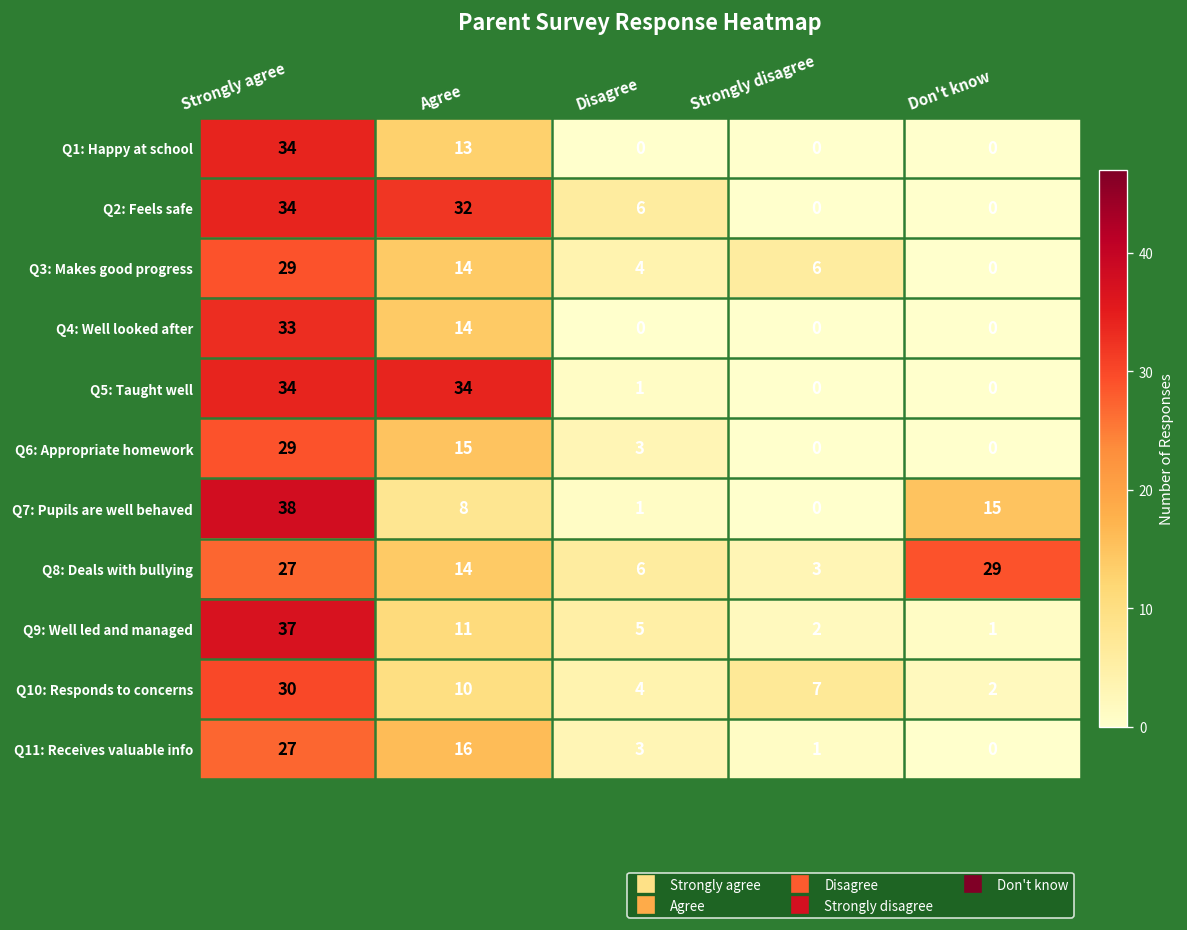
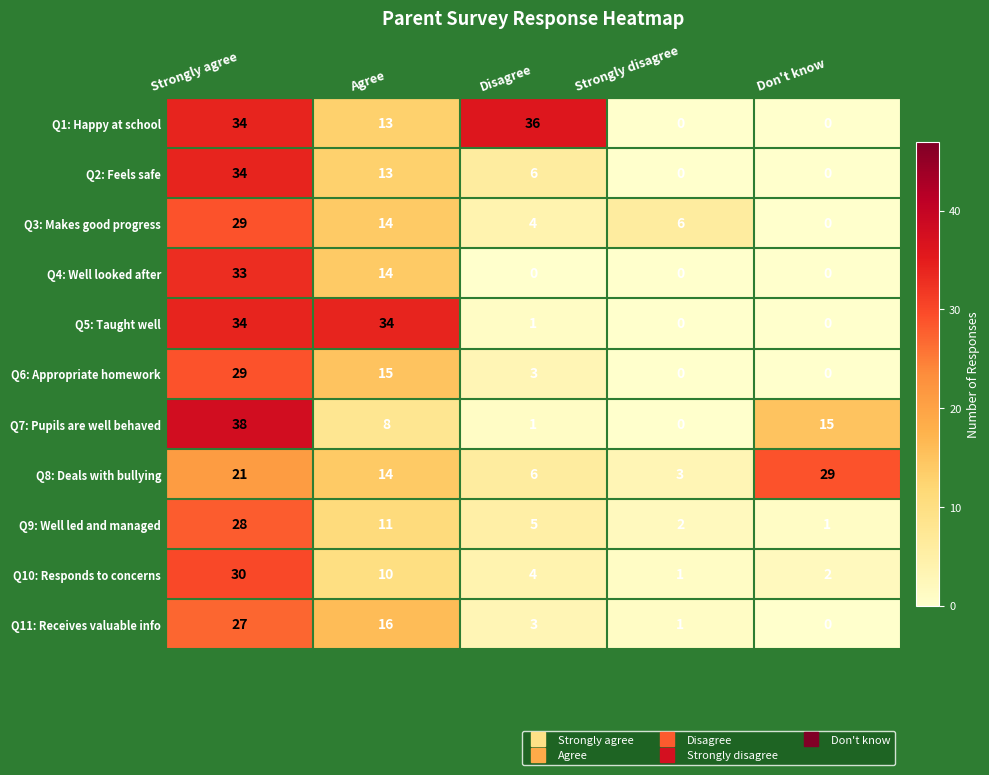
  {
    "Q1: Happy at school": {
      "Strongly agree": 34,
      "Agree": 13,
-     "Disagree": 0,
+     "Disagree": 36,
      "Strongly disagree": 0,
      "Don't know": 0
    },
    "Q2: Feels safe": {
      "Strongly agree": 34,
-     "Agree": 32,
+     "Agree": 13,
      "Disagree": 6,
      "Strongly disagree": 0,
      "Don't know": 0
    },
    "Q3: Makes good progress": {
      "Strongly agree": 29,
      "Agree": 14,
      "Disagree": 4,
      "Strongly disagree": 6,
      "Don't know": 0
    },
    "Q4: Well looked after": {
      "Strongly agree": 33,
      "Agree": 14,
      "Disagree": 0,
      "Strongly disagree": 0,
      "Don't know": 0
    },
    "Q5: Taught well": {
      "Strongly agree": 34,
      "Agree": 34,
      "Disagree": 1,
      "Strongly disagree": 0,
      "Don't know": 0
    },
    "Q6: Appropriate homework": {
      "Strongly agree": 29,
      "Agree": 15,
      "Disagree": 3,
      "Strongly disagree": 0,
      "Don't know": 0
    },
    "Q7: Pupils are well behaved": {
      "Strongly agree": 38,
      "Agree": 8,
      "Disagree": 1,
      "Strongly disagree": 0,
      "Don't know": 15
    },
    "Q8: Deals with bullying": {
-     "Strongly agree": 27,
+     "Strongly agree": 21,
      "Agree": 14,
      "Disagree": 6,
      "Strongly disagree": 3,
      "Don't know": 29
    },
    "Q9: Well led and managed": {
-     "Strongly agree": 37,
+     "Strongly agree": 28,
      "Agree": 11,
      "Disagree": 5,
      "Strongly disagree": 2,
      "Don't know": 1
    },
    "Q10: Responds to concerns": {
      "Strongly agree": 30,
      "Agree": 10,
      "Disagree": 4,
-     "Strongly disagree": 7,
+     "Strongly disagree": 1,
      "Don't know": 2
    },
    "Q11: Receives valuable info": {
      "Strongly agree": 27,
      "Agree": 16,
      "Disagree": 3,
      "Strongly disagree": 1,
      "Don't know": 0
    }
  }
